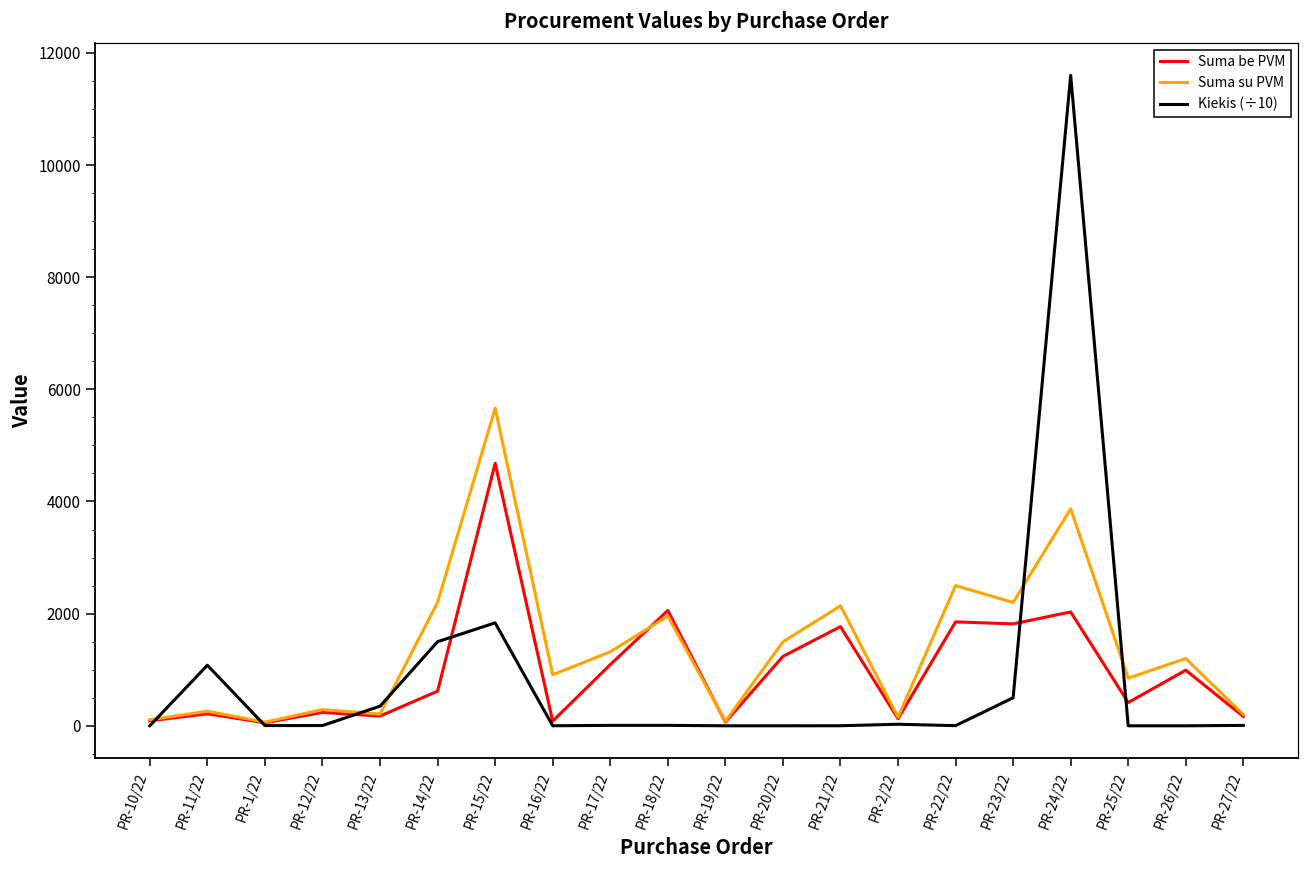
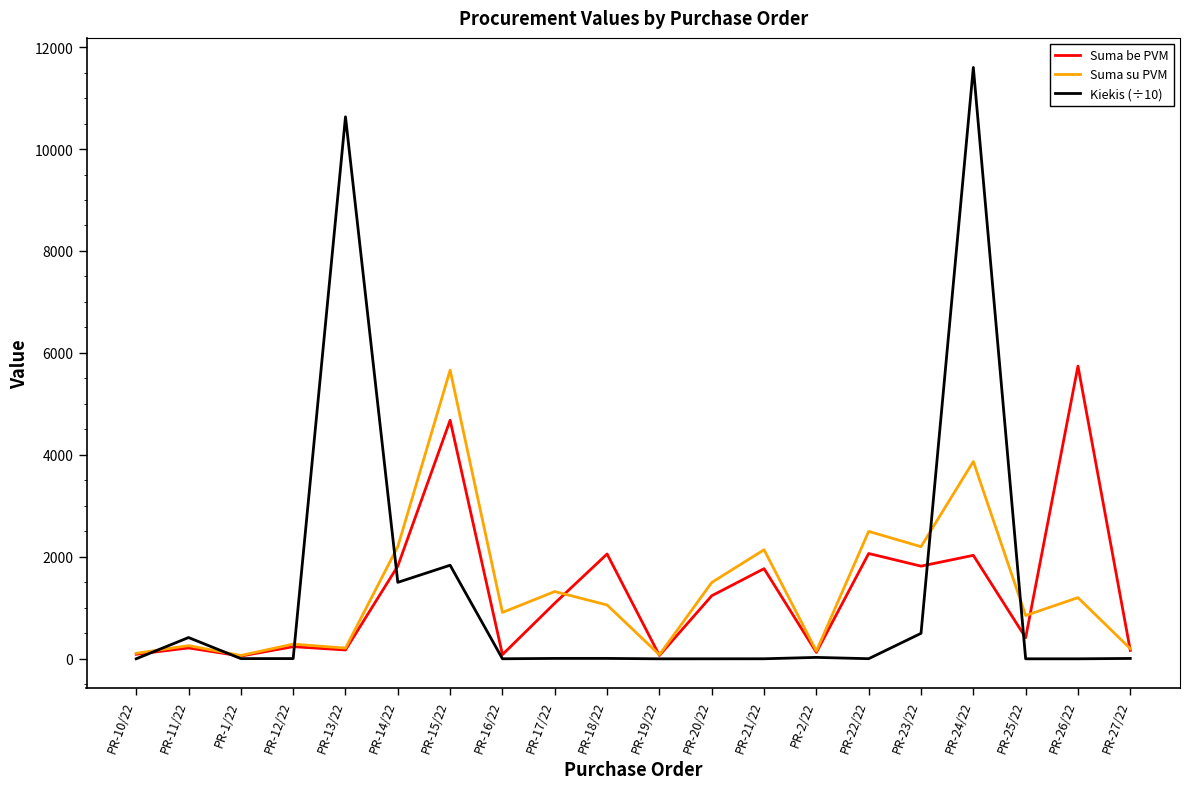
  {
    "Suma be PVM": {
      "PR-12/22": 200,
-     "PR-14/22": 600,
+     "PR-14/22": 1800,
      "PR-15/22": 4700,
      "PR-16/22": 100,
      "PR-17/22": 1100,
      "PR-18/22": 2100,
      "PR-20/22": 1200,
      "PR-21/22": 1800,
-     "PR-22/22": 1900,
+     "PR-22/22": 2100,
      "PR-23/22": 1800,
      "PR-24/22": 2000,
      "PR-25/22": 400,
-     "PR-26/22": 1000
+     "PR-26/22": 5700
    },
    "Suma su PVM": {
      "PR-12/22": 300,
      "PR-14/22": 2200,
      "PR-15/22": 5700,
      "PR-16/22": 900,
      "PR-17/22": 1300,
-     "PR-18/22": 2000,
+     "PR-18/22": 1100,
      "PR-20/22": 1500,
      "PR-21/22": 2100,
      "PR-22/22": 2500,
      "PR-23/22": 2200,
      "PR-24/22": 3900,
      "PR-25/22": 900,
      "PR-26/22": 1200
    },
    "Kiekis (÷10)": {
      "PR-10/22": 0,
-     "PR-11/22": 1100,
+     "PR-11/22": 400,
      "PR-12/22": 0,
-     "PR-13/22": 400,
+     "PR-13/22": 10600,
      "PR-14/22": 1500,
      "PR-15/22": 1800,
      "PR-16/22": 0,
      "PR-17/22": 0,
      "PR-18/22": 0,
      "PR-19/22": 0,
      "PR-20/22": 0,
      "PR-21/22": 0,
      "PR-2/22": 0,
      "PR-22/22": 0,
      "PR-23/22": 500,
      "PR-24/22": 11600,
      "PR-25/22": 0,
      "PR-26/22": 0,
      "PR-27/22": 0
    }
  }
